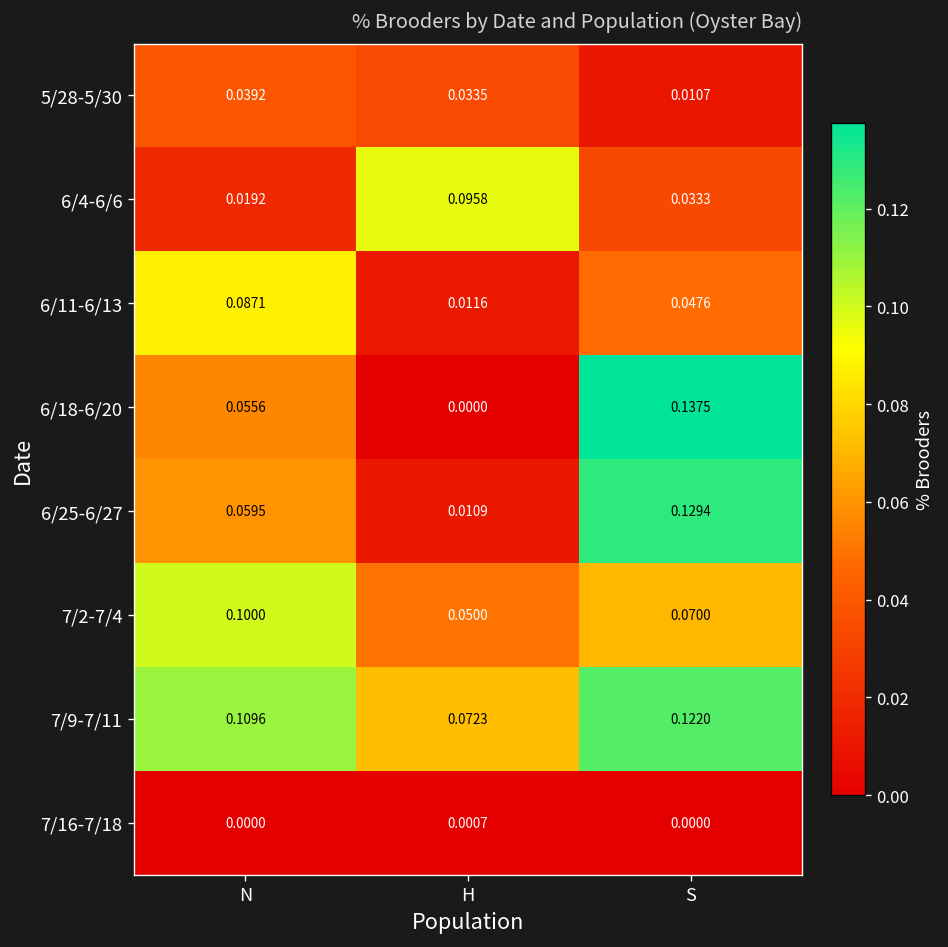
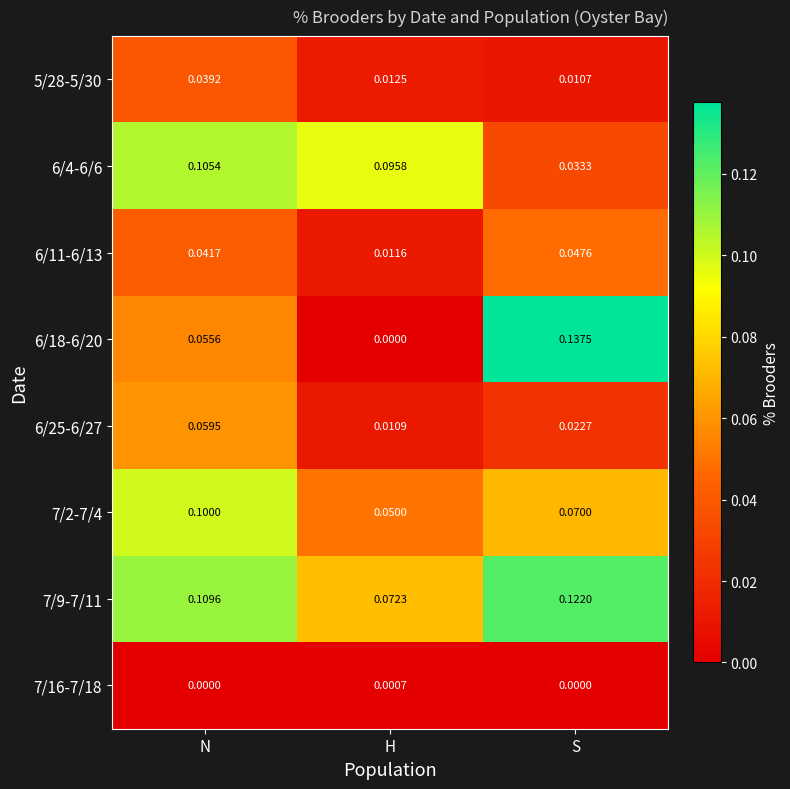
  {
    "5/28-5/30": {
      "N": 0.0392,
-     "H": 0.0335,
+     "H": 0.0125,
      "S": 0.0107
    },
    "6/4-6/6": {
-     "N": 0.0192,
+     "N": 0.1054,
      "H": 0.0958,
      "S": 0.0333
    },
    "6/11-6/13": {
-     "N": 0.0871,
+     "N": 0.0417,
      "H": 0.0116,
      "S": 0.0476
    },
    "6/18-6/20": {
      "N": 0.0556,
      "H": 0.0000,
      "S": 0.1375
    },
    "6/25-6/27": {
      "N": 0.0595,
      "H": 0.0109,
-     "S": 0.1294
+     "S": 0.0227
    },
    "7/2-7/4": {
      "N": 0.1000,
      "H": 0.0500,
      "S": 0.0700
    },
    "7/9-7/11": {
      "N": 0.1096,
      "H": 0.0723,
      "S": 0.1220
    },
    "7/16-7/18": {
      "N": 0.0000,
      "H": 0.0007,
      "S": 0.0000
    }
  }
